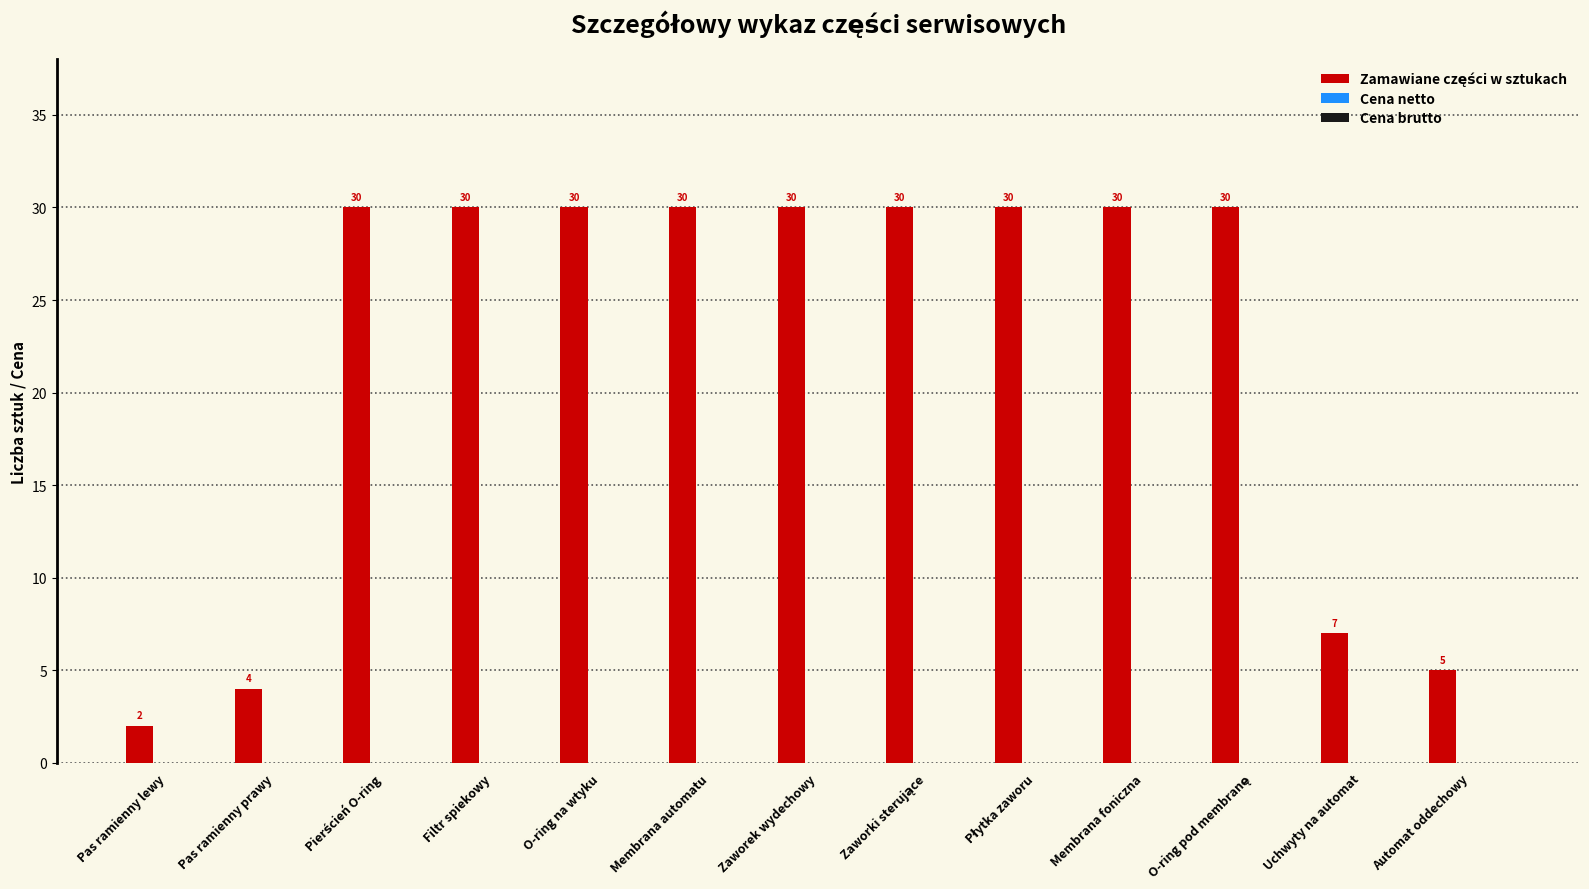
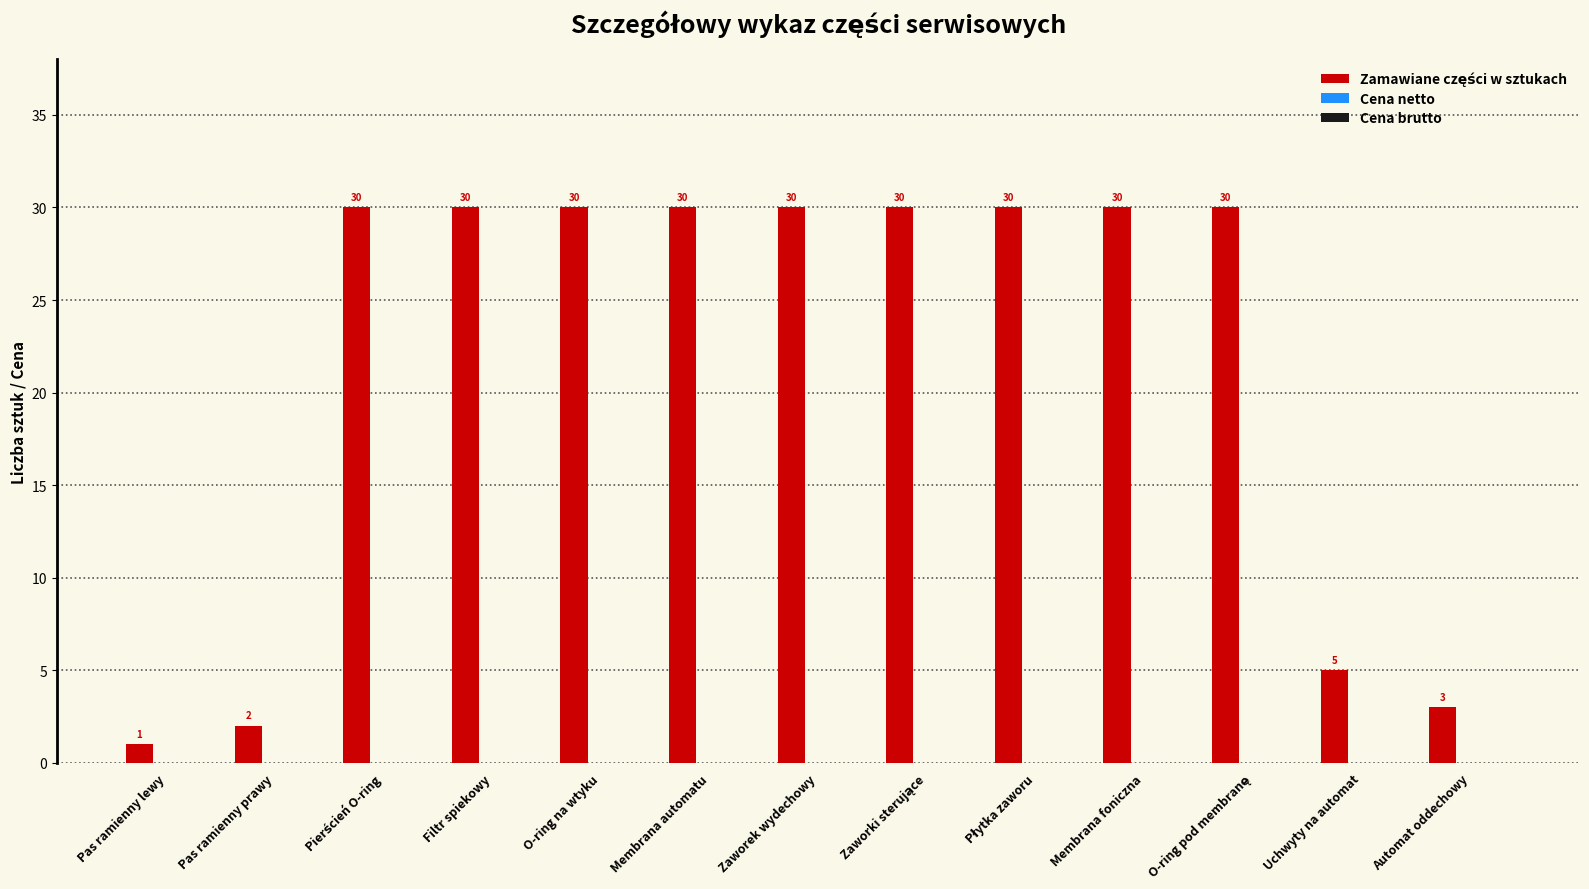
  {
    "Zamawiane części w sztukach": {
-     "Pas ramienny lewy": 2,
-     "Pas ramienny prawy": 4,
+     "Pas ramienny lewy": 1,
+     "Pas ramienny prawy": 2,
      "Pierścień O-ring": 30,
      "Filtr spiekowy": 30,
      "O-ring na wtyku": 30,
      "Membrana automatu": 30,
      "Zaworek wydechowy": 30,
      "Zaworki sterujące": 30,
      "Płytka zaworu": 30,
      "Membrana foniczna": 30,
      "O-ring pod membranę": 30,
-     "Uchwyty na automat": 7,
-     "Automat oddechowy": 5
+     "Uchwyty na automat": 5,
+     "Automat oddechowy": 3
    },
    "Cena netto": {
      "Pas ramienny lewy": 0.0,
      "Pas ramienny prawy": 0.0,
      "Pierścień O-ring": 0.0,
      "Filtr spiekowy": 0.0,
      "O-ring na wtyku": 0.0,
      "Membrana automatu": 0.0,
      "Zaworek wydechowy": 0.0,
      "Zaworki sterujące": 0.0,
      "Płytka zaworu": 0.0,
      "Membrana foniczna": 0.0,
      "O-ring pod membranę": 0.0,
      "Uchwyty na automat": 0.0,
      "Automat oddechowy": 0.0
    },
    "Cena brutto": {
      "Pas ramienny lewy": 0.0,
      "Pas ramienny prawy": 0.0,
      "Pierścień O-ring": 0.0,
      "Filtr spiekowy": 0.0,
      "O-ring na wtyku": 0.0,
      "Membrana automatu": 0.0,
      "Zaworek wydechowy": 0.0,
      "Zaworki sterujące": 0.0,
      "Płytka zaworu": 0.0,
      "Membrana foniczna": 0.0,
      "O-ring pod membranę": 0.0,
      "Uchwyty na automat": 0.0,
      "Automat oddechowy": 0.0
    }
  }
